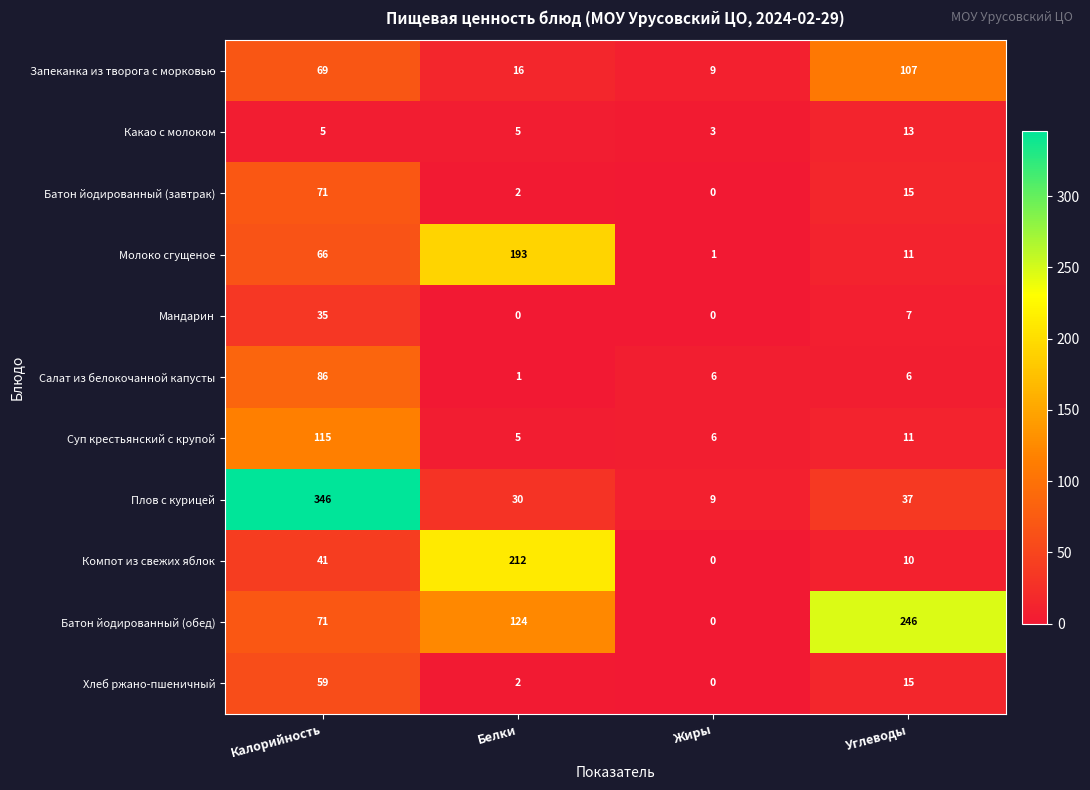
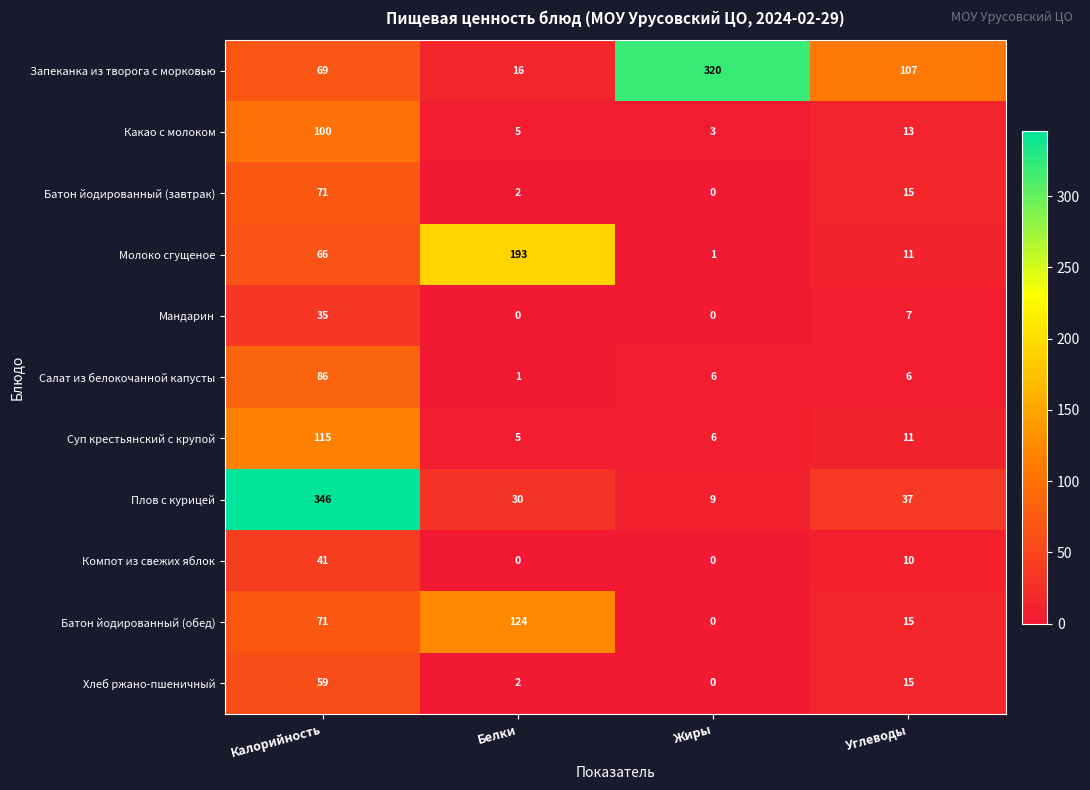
  {
    "Запеканка из творога с морковью": {
      "Калорийность": 69,
      "Белки": 16,
-     "Жиры": 9,
+     "Жиры": 320,
      "Углеводы": 107
    },
    "Какао с молоком": {
-     "Калорийность": 5,
+     "Калорийность": 100,
      "Белки": 5,
      "Жиры": 3,
      "Углеводы": 13
    },
    "Батон йодированный (завтрак)": {
      "Калорийность": 71,
      "Белки": 2,
      "Жиры": 0,
      "Углеводы": 15
    },
    "Молоко сгущеное": {
      "Калорийность": 66,
      "Белки": 193,
      "Жиры": 1,
      "Углеводы": 11
    },
    "Мандарин": {
      "Калорийность": 35,
      "Белки": 0,
      "Жиры": 0,
      "Углеводы": 7
    },
    "Салат из белокочанной капусты": {
      "Калорийность": 86,
      "Белки": 1,
      "Жиры": 6,
      "Углеводы": 6
    },
    "Суп крестьянский с крупой": {
      "Калорийность": 115,
      "Белки": 5,
      "Жиры": 6,
      "Углеводы": 11
    },
    "Плов с курицей": {
      "Калорийность": 346,
      "Белки": 30,
      "Жиры": 9,
      "Углеводы": 37
    },
    "Компот из свежих яблок": {
      "Калорийность": 41,
-     "Белки": 212,
+     "Белки": 0,
      "Жиры": 0,
      "Углеводы": 10
    },
    "Батон йодированный (обед)": {
      "Калорийность": 71,
      "Белки": 124,
      "Жиры": 0,
-     "Углеводы": 246
+     "Углеводы": 15
    },
    "Хлеб ржано-пшеничный": {
      "Калорийность": 59,
      "Белки": 2,
      "Жиры": 0,
      "Углеводы": 15
    }
  }
